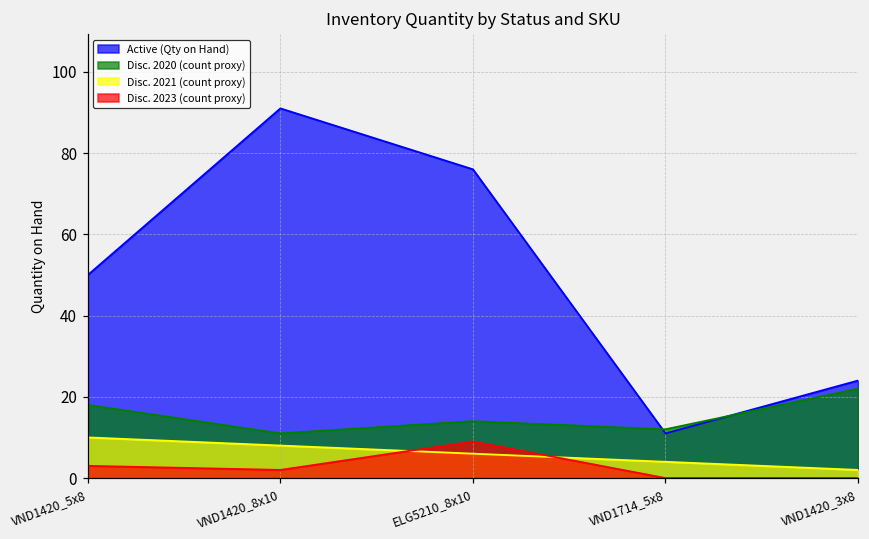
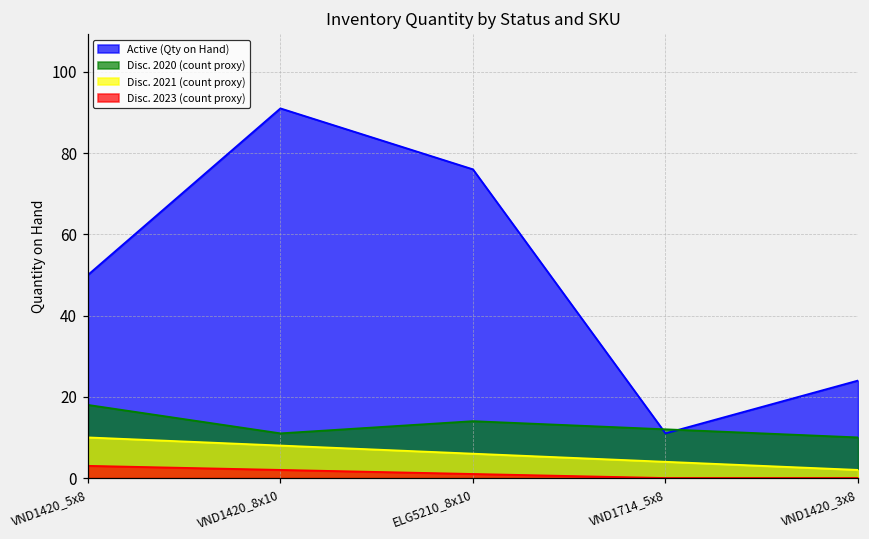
  {
    "Active (Qty on Hand)": {
      "VND1420_5x8": 50,
      "VND1420_8x10": 91,
      "ELG5210_8x10": 76,
      "VND1714_5x8": 11,
      "VND1420_3x8": 24
    },
    "Disc. 2020 (count proxy)": {
      "VND1420_5x8": 18,
      "VND1420_8x10": 11,
      "ELG5210_8x10": 14,
      "VND1714_5x8": 12,
-     "VND1420_3x8": 22
+     "VND1420_3x8": 10
    },
    "Disc. 2021 (count proxy)": {
      "VND1420_5x8": 10,
      "VND1420_8x10": 8,
      "ELG5210_8x10": 6,
      "VND1714_5x8": 4,
      "VND1420_3x8": 2
    },
    "Disc. 2023 (count proxy)": {
      "VND1420_5x8": 3,
      "VND1420_8x10": 2,
-     "ELG5210_8x10": 9,
+     "ELG5210_8x10": 1,
      "VND1714_5x8": 0,
      "VND1420_3x8": 0
    }
  }
